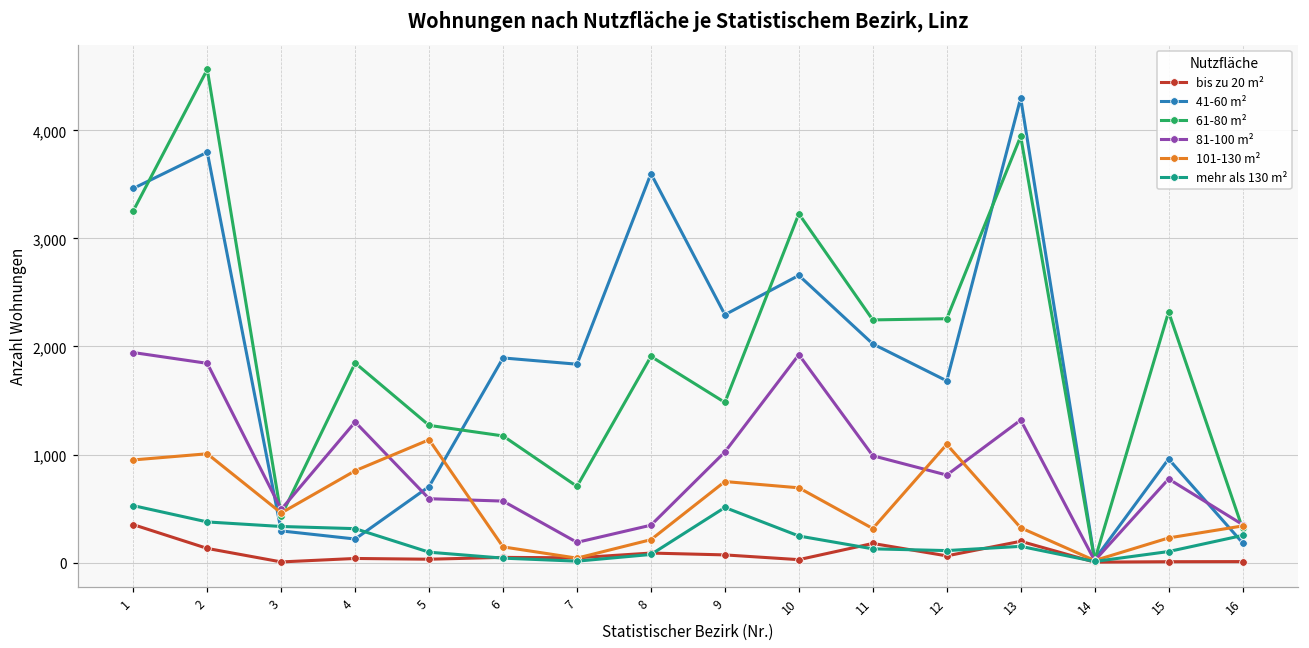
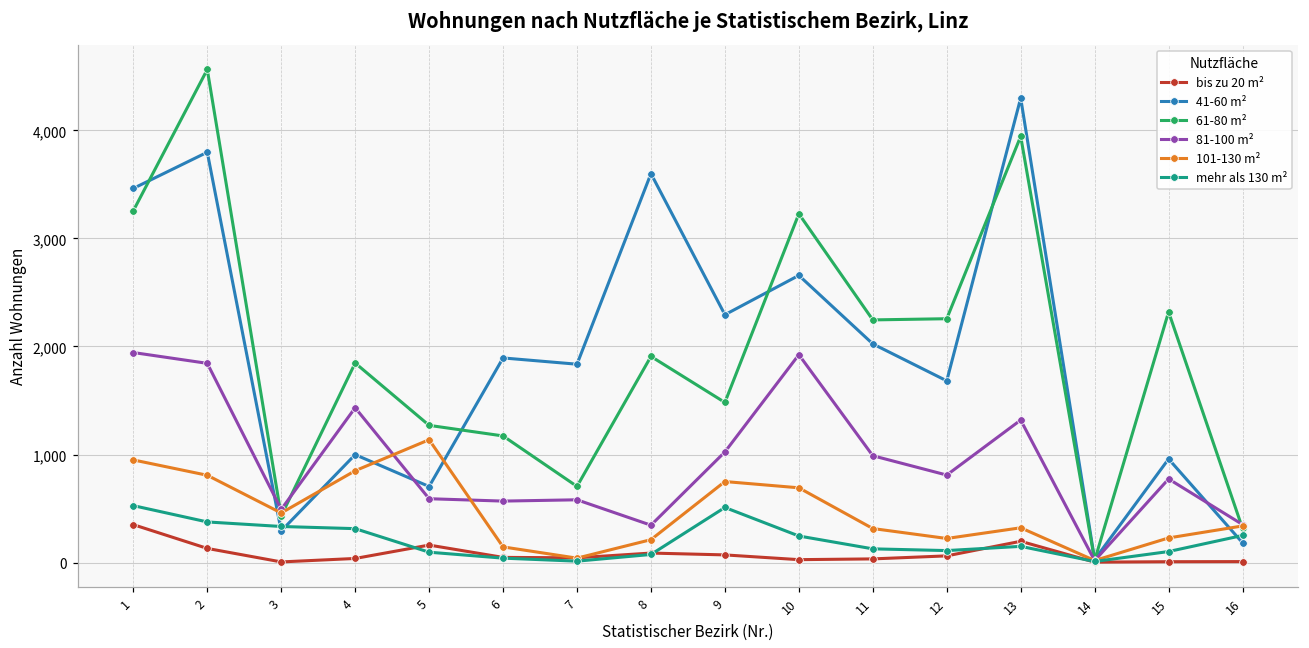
  {
    "bis zu 20 m²": {
      "1": "400",
      "2": "100",
      "3": "0",
      "4": "0",
-     "5": "0",
+     "5": "200",
      "9": "100",
      "10": "0",
-     "11": "200",
+     "11": "0",
      "12": "100",
      "13": "200",
      "15": "0",
      "16": "0"
    },
    "41-60 m²": {
      "1": "3,500",
      "2": "3,800",
      "3": "300",
-     "4": "200",
+     "4": "1,000",
      "5": "700",
      "6": "1,900",
      "7": "1,800",
      "8": "3,600",
      "9": "2,300",
      "10": "2,700",
      "11": "2,000",
      "12": "1,700",
      "13": "4,300",
      "15": "1,000",
      "16": "200"
    },
    "81-100 m²": {
      "1": "1,900",
      "2": "1,800",
      "3": "500",
-     "4": "1,300",
+     "4": "1,400",
      "5": "600",
      "6": "600",
-     "7": "200",
+     "7": "600",
      "8": "300",
      "9": "1,000",
      "10": "1,900",
      "11": "1,000",
      "12": "800",
      "13": "1,300",
      "15": "800"
    },
    "101-130 m²": {
      "1": "1,000",
-     "2": "1,000",
+     "2": "800",
      "3": "500",
      "4": "900",
      "5": "1,100",
      "6": "100",
      "8": "200",
      "9": "800",
      "10": "700",
      "11": "300",
-     "12": "1,100",
+     "12": "200",
      "13": "300",
      "15": "200"
    }
  }
